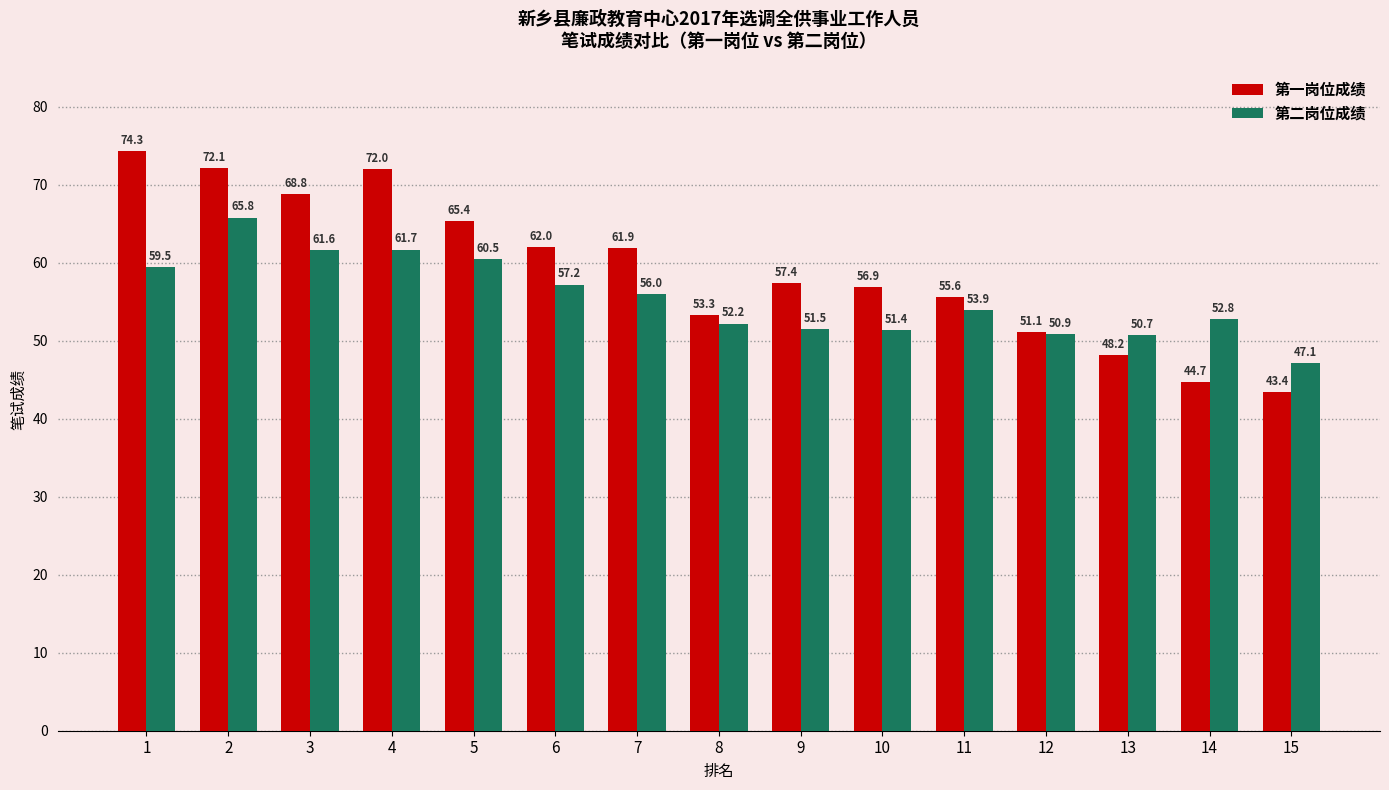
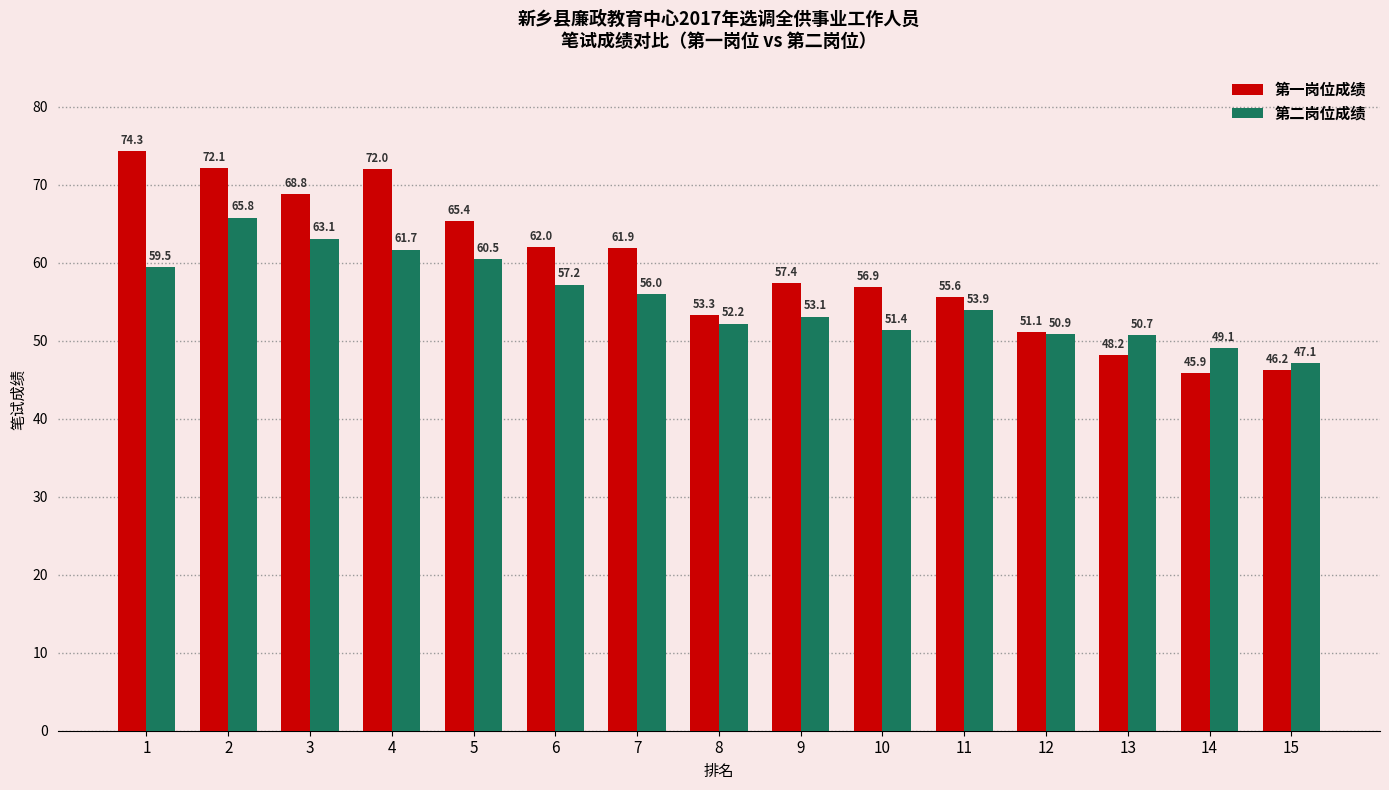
  {
    "第一岗位成绩": {
      "1": 74.3,
      "2": 72.1,
      "3": 68.8,
      "4": 72.0,
      "5": 65.4,
      "6": 62.0,
      "7": 61.9,
      "8": 53.3,
      "9": 57.4,
      "10": 56.9,
      "11": 55.6,
      "12": 51.1,
      "13": 48.2,
-     "14": 44.7,
-     "15": 43.4
+     "14": 45.9,
+     "15": 46.2
    },
    "第二岗位成绩": {
      "1": 59.5,
      "2": 65.8,
-     "3": 61.6,
+     "3": 63.1,
      "4": 61.7,
      "5": 60.5,
      "6": 57.2,
      "7": 56.0,
      "8": 52.2,
-     "9": 51.5,
+     "9": 53.1,
      "10": 51.4,
      "11": 53.9,
      "12": 50.9,
      "13": 50.7,
-     "14": 52.8,
+     "14": 49.1,
      "15": 47.1
    }
  }
